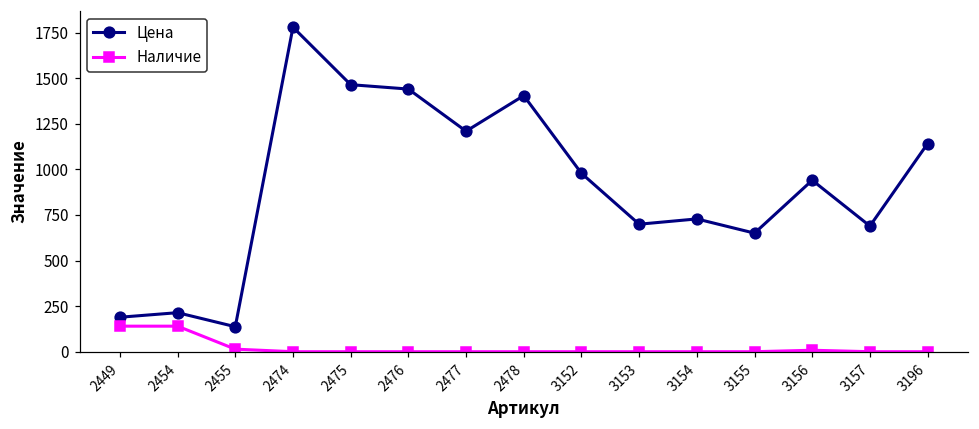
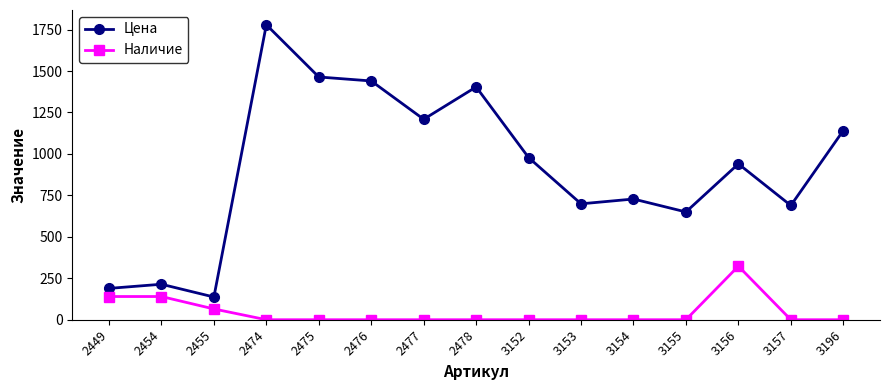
  {
    "Цена": {
      "2449": 190,
      "2454": 210,
      "2455": 140,
      "2474": 1780,
      "2475": 1460,
      "2476": 1440,
      "2477": 1210,
      "2478": 1400,
      "3152": 980,
      "3153": 700,
      "3154": 730,
      "3155": 650,
      "3156": 940,
      "3157": 690,
      "3196": 1140
    },
    "Наличие": {
      "2449": 140,
      "2454": 140,
-     "2455": 10,
+     "2455": 70,
      "2474": 0,
      "2475": 0,
      "2476": 0,
      "2477": 0,
      "2478": 0,
      "3152": 0,
      "3153": 0,
      "3154": 0,
      "3155": 0,
-     "3156": 10,
+     "3156": 320,
      "3157": 0,
      "3196": 0
    }
  }
